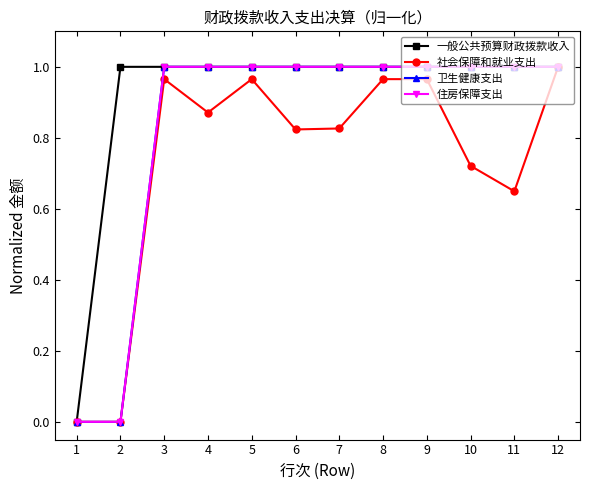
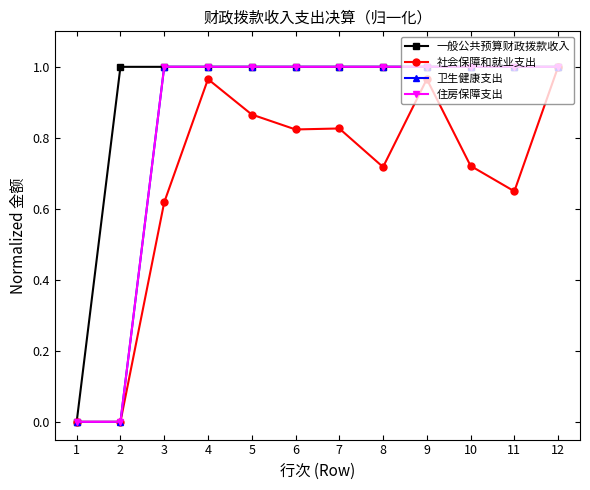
  {
    "一般公共预算财政拨款收入": {
      "2": 1.00
    },
    "社会保障和就业支出": {
-     "3": 0.97,
-     "4": 0.87,
-     "5": 0.97,
+     "3": 0.62,
+     "4": 0.97,
+     "5": 0.87,
      "6": 0.82,
      "7": 0.83,
-     "8": 0.97,
+     "8": 0.72,
      "10": 0.72,
      "11": 0.65
    }
  }
